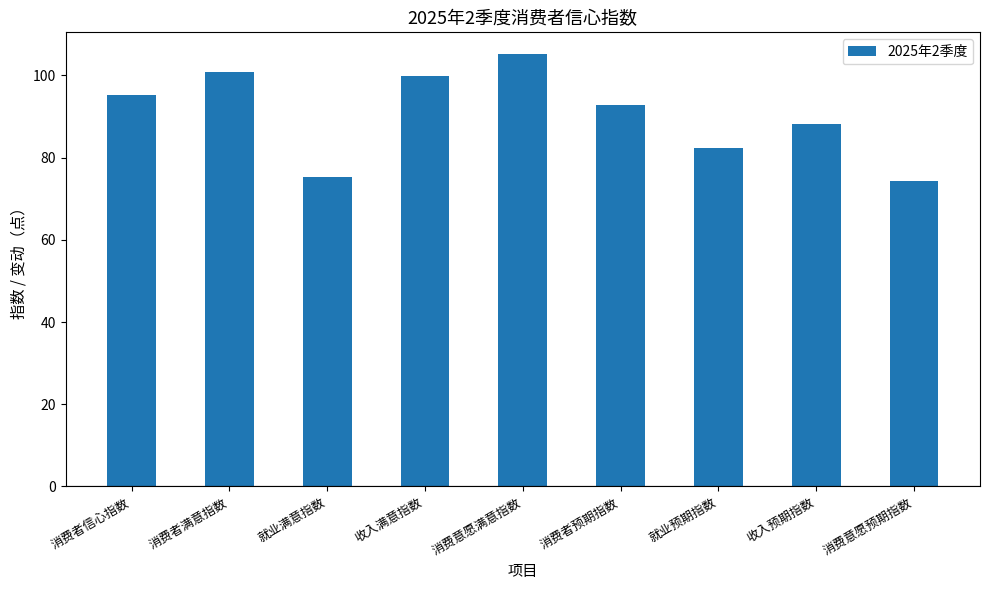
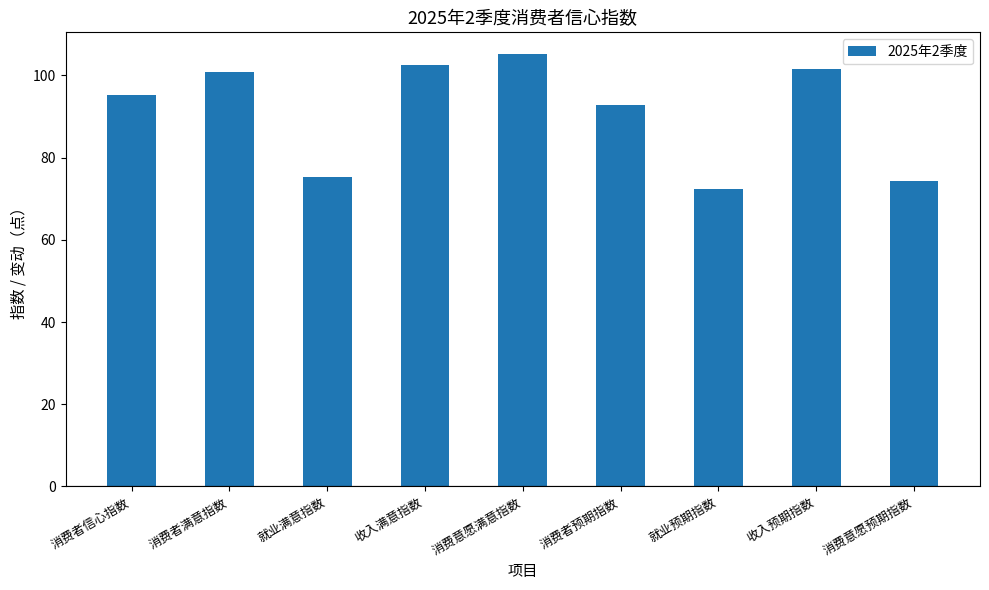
  {
    "消费者信心指数": 95,
    "消费者满意指数": 101,
    "就业满意指数": 75,
-   "收入满意指数": 100,
+   "收入满意指数": 102,
    "消费意愿满意指数": 105,
    "消费者预期指数": 93,
-   "就业预期指数": 82,
-   "收入预期指数": 88,
+   "就业预期指数": 72,
+   "收入预期指数": 102,
    "消费意愿预期指数": 74
  }
